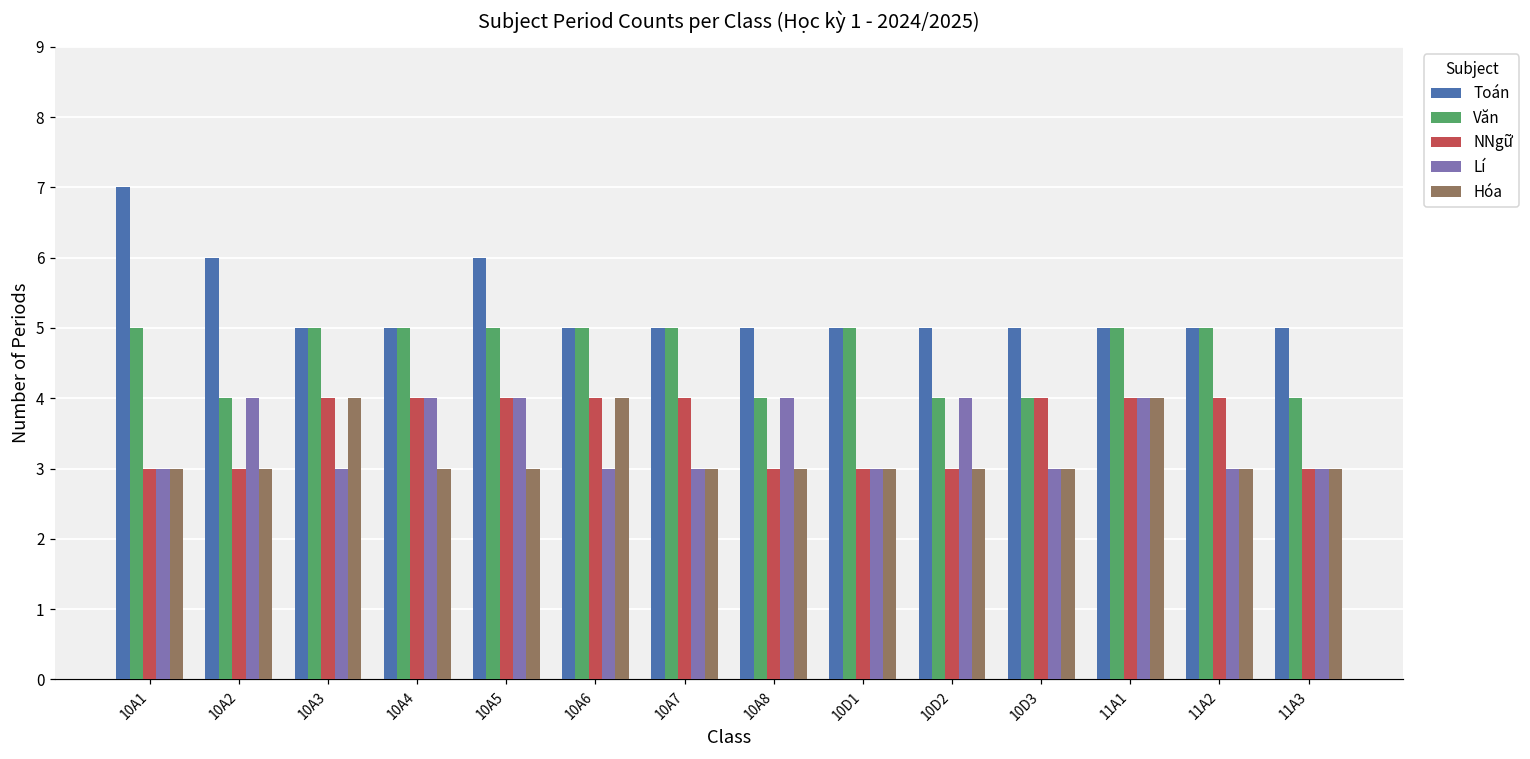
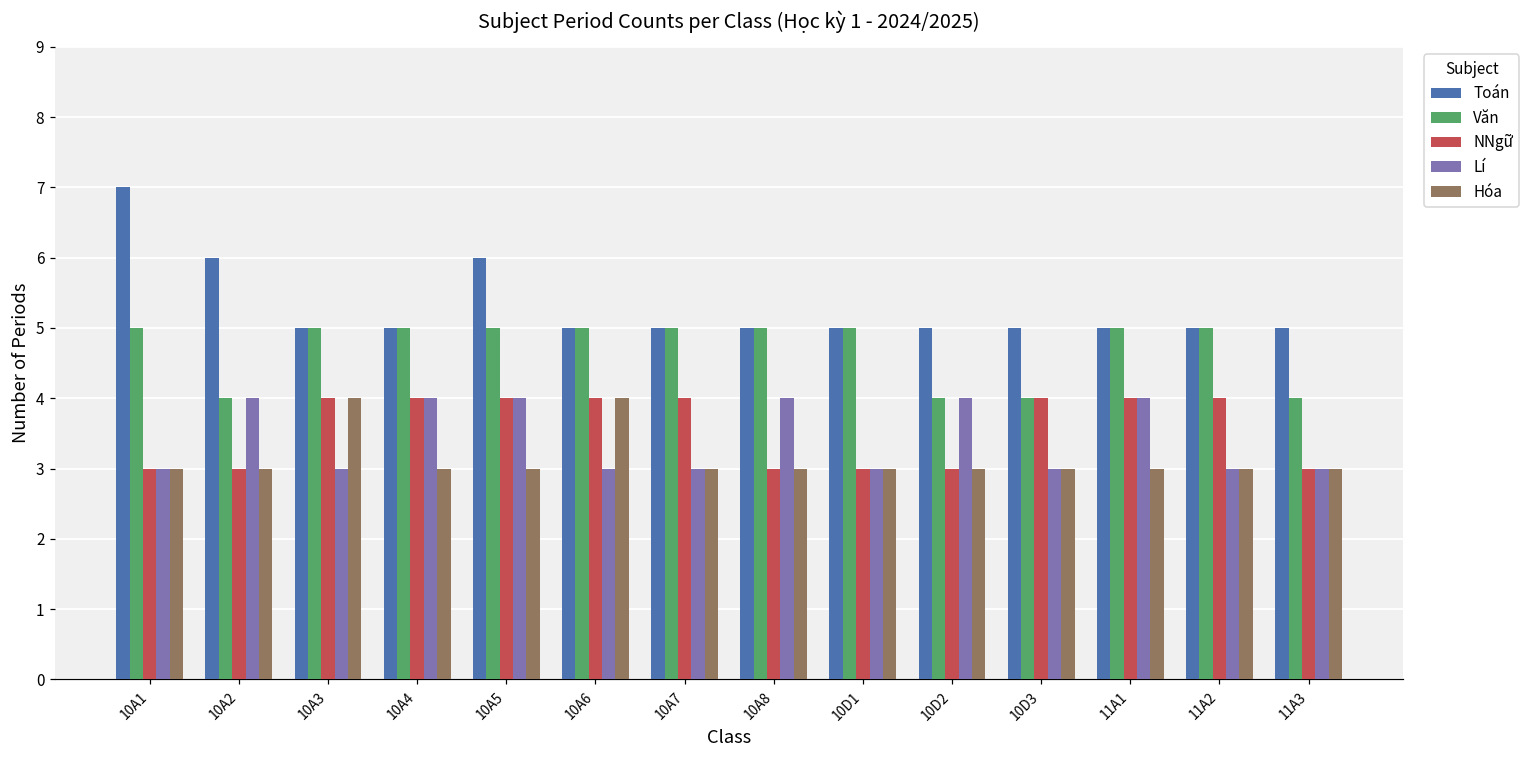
  {
    "Văn": {
      "10A1": 5,
      "10A2": 4,
      "10A3": 5,
      "10A4": 5,
      "10A5": 5,
      "10A6": 5,
      "10A7": 5,
-     "10A8": 4,
+     "10A8": 5,
      "10D1": 5,
      "10D2": 4,
      "10D3": 4,
      "11A1": 5,
      "11A2": 5,
      "11A3": 4
    },
    "NNgữ": {
      "10A1": 3,
      "10A2": 3,
      "10A3": 4,
      "10A4": 4,
      "10A5": 4,
      "10A6": 4,
      "10A7": 4,
      "10A8": 3,
      "10D1": 3,
      "10D2": 3,
      "10D3": 4,
      "11A1": 4,
      "11A2": 4,
      "11A3": 3
    },
    "Hóa": {
      "10A1": 3,
      "10A2": 3,
      "10A3": 4,
      "10A4": 3,
      "10A5": 3,
      "10A6": 4,
      "10A7": 3,
      "10A8": 3,
      "10D1": 3,
      "10D2": 3,
      "10D3": 3,
-     "11A1": 4,
+     "11A1": 3,
      "11A2": 3,
      "11A3": 3
    }
  }
